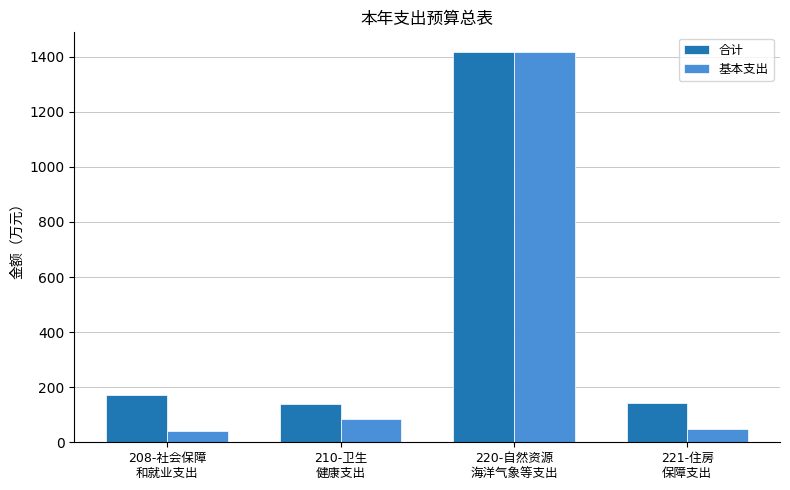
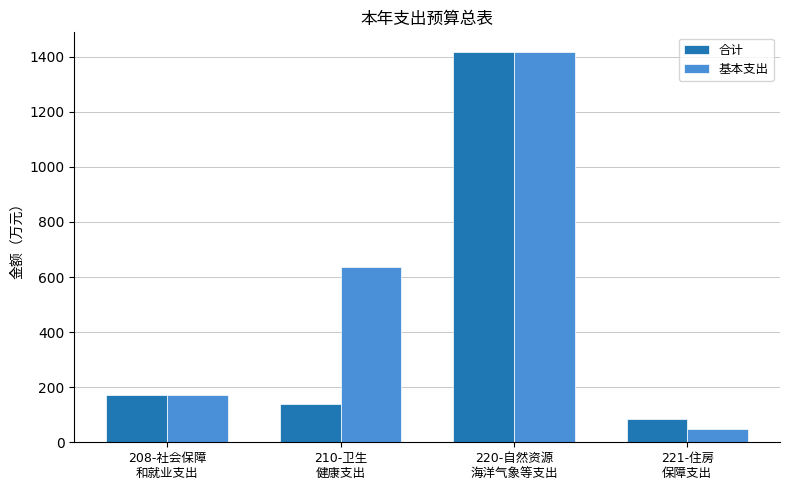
  {
    "合计": {
      "208-社会保障 和就业支出": 170,
      "210-卫生 健康支出": 140,
      "220-自然资源 海洋气象等支出": 1420,
-     "221-住房 保障支出": 140
+     "221-住房 保障支出": 80
    },
    "基本支出": {
-     "208-社会保障 和就业支出": 40,
-     "210-卫生 健康支出": 90,
+     "208-社会保障 和就业支出": 170,
+     "210-卫生 健康支出": 640,
      "220-自然资源 海洋气象等支出": 1420,
      "221-住房 保障支出": 50
    }
  }
